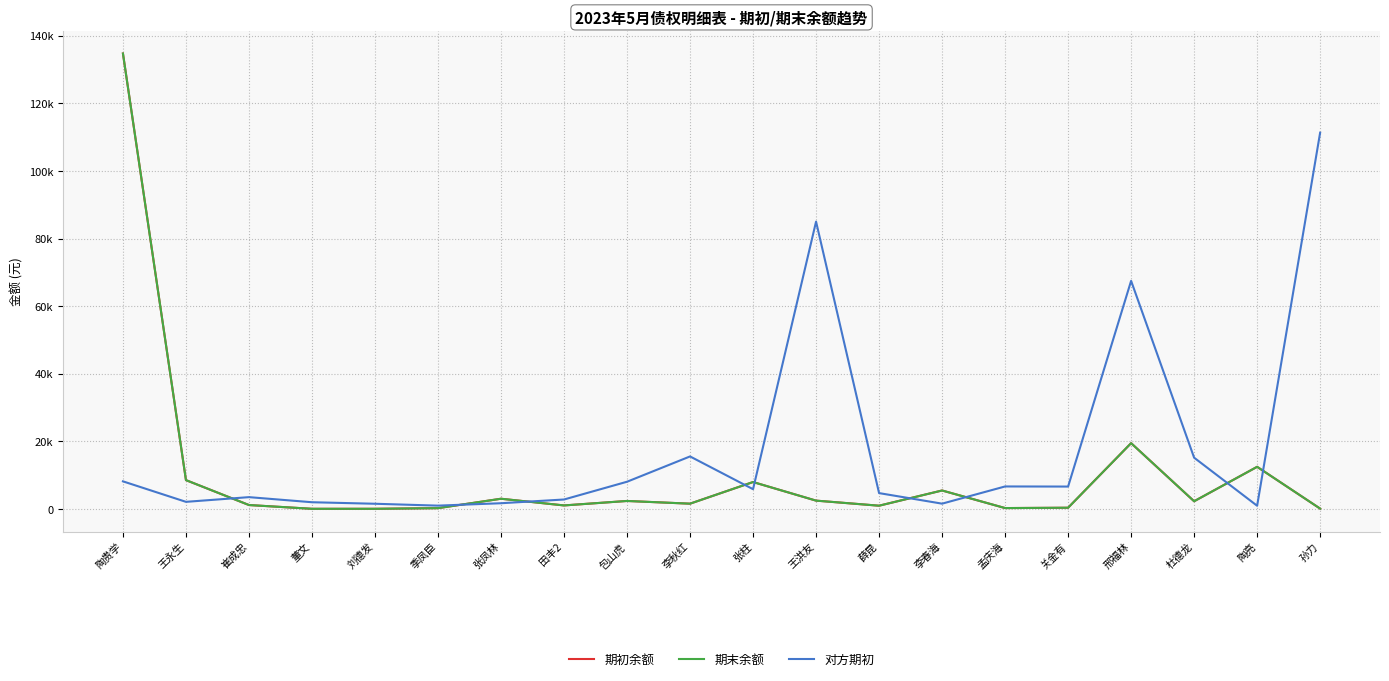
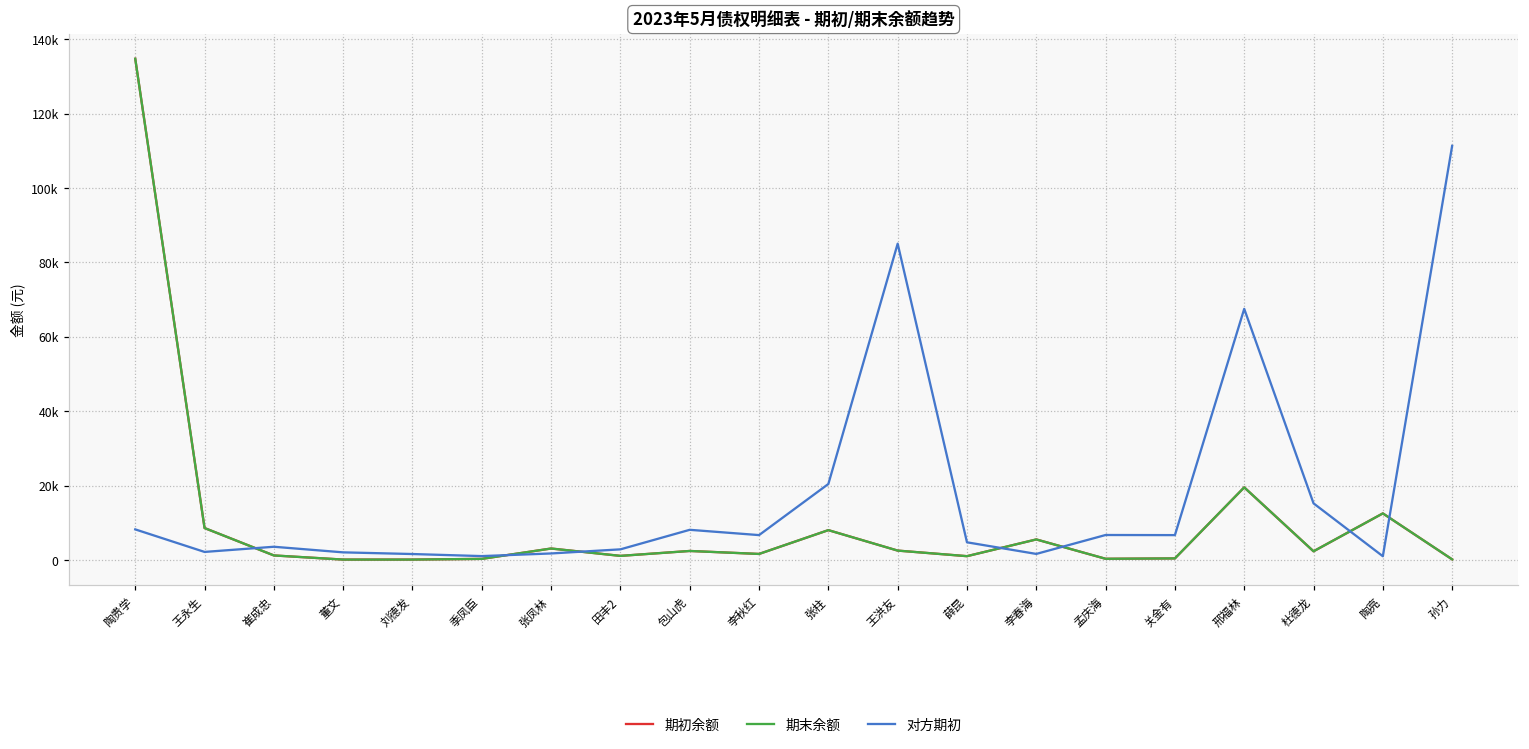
  {
    "期末余额": {
      "陶贵学": 135000,
      "王永生": 9000,
      "崔成忠": 1000,
      "董文": 0,
      "刘德发": 0,
      "季凤臣": 0,
      "张凤林": 3000,
      "田丰2": 1000,
      "包山虎": 2000,
      "李秋红": 2000,
      "张柱": 8000,
      "王洪友": 3000,
      "薛昆": 1000,
      "李春海": 6000,
      "孟庆海": 0,
      "关金有": 0,
      "邢福林": 20000,
      "杜德龙": 2000,
      "陶亮": 13000,
      "孙力": 0
    },
    "对方期初": {
      "陶贵学": 8000,
      "王永生": 2000,
      "崔成忠": 4000,
      "董文": 2000,
      "刘德发": 2000,
      "季凤臣": 1000,
      "张凤林": 2000,
      "田丰2": 3000,
      "包山虎": 8000,
-     "李秋红": 16000,
-     "张柱": 6000,
+     "李秋红": 7000,
+     "张柱": 20000,
      "王洪友": 85000,
      "薛昆": 5000,
      "李春海": 2000,
      "孟庆海": 7000,
      "关金有": 7000,
      "邢福林": 67000,
      "杜德龙": 15000,
      "陶亮": 1000,
      "孙力": 111000
    }
  }
